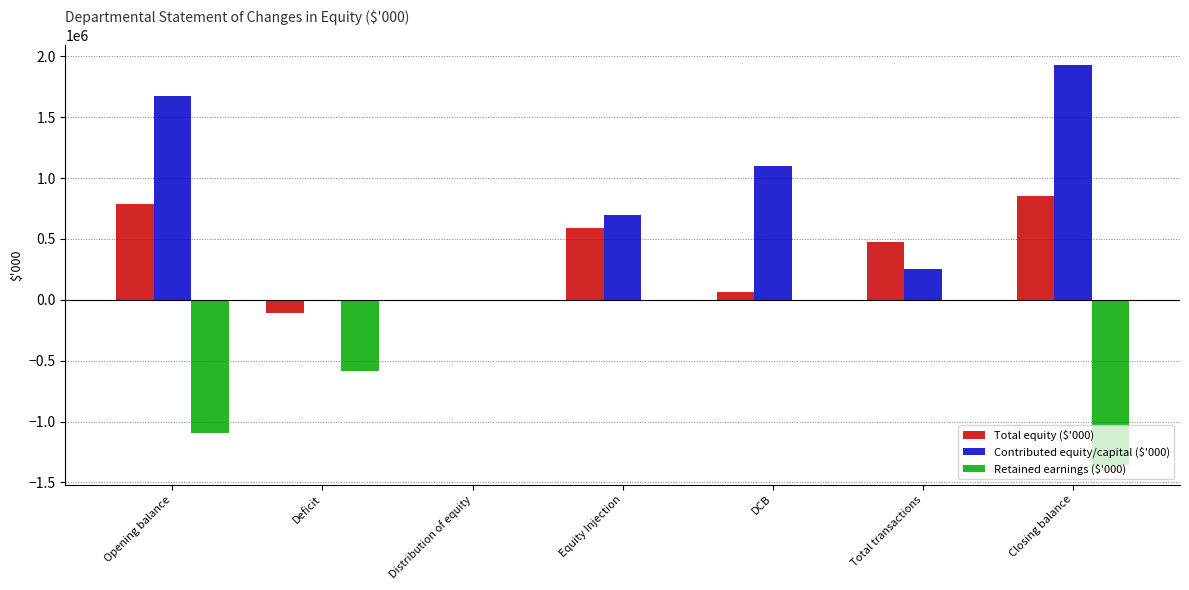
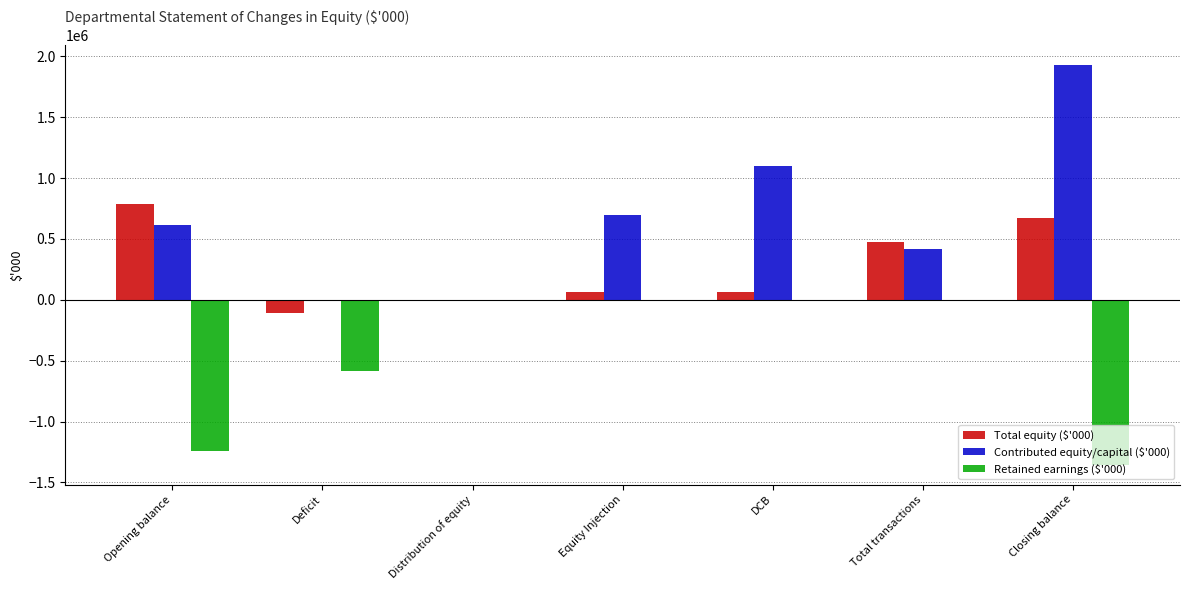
  {
    "Total equity ($'000)": {
      "Opening balance": 790000,
      "Deficit": -110000,
      "Distribution of equity": 0,
-     "Equity Injection": 590000,
+     "Equity Injection": 60000,
      "DCB": 60000,
      "Total transactions": 470000,
-     "Closing balance": 850000
+     "Closing balance": 670000
    },
    "Contributed equity/capital ($'000)": {
-     "Opening balance": 1670000,
+     "Opening balance": 620000,
      "Deficit": 0,
      "Distribution of equity": 0,
      "Equity Injection": 700000,
      "DCB": 1100000,
-     "Total transactions": 250000,
+     "Total transactions": 420000,
      "Closing balance": 1930000
    },
    "Retained earnings ($'000)": {
-     "Opening balance": -1090000,
+     "Opening balance": -1240000,
      "Deficit": -590000,
      "Distribution of equity": 0,
      "Equity Injection": 0,
      "DCB": 0,
      "Total transactions": 0
    }
  }
